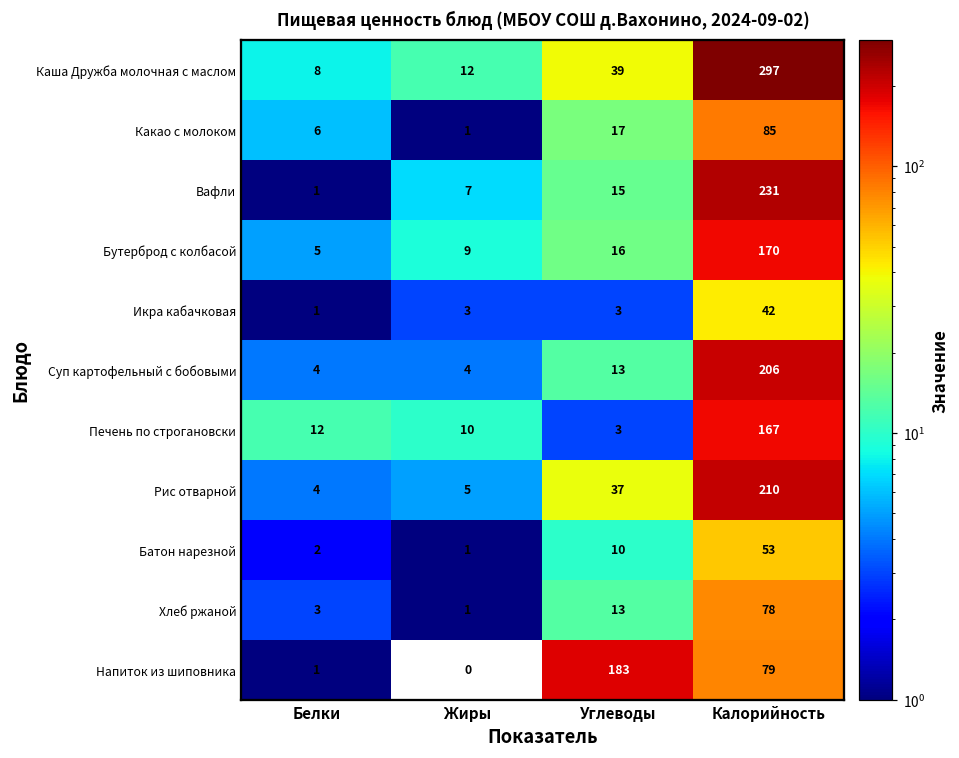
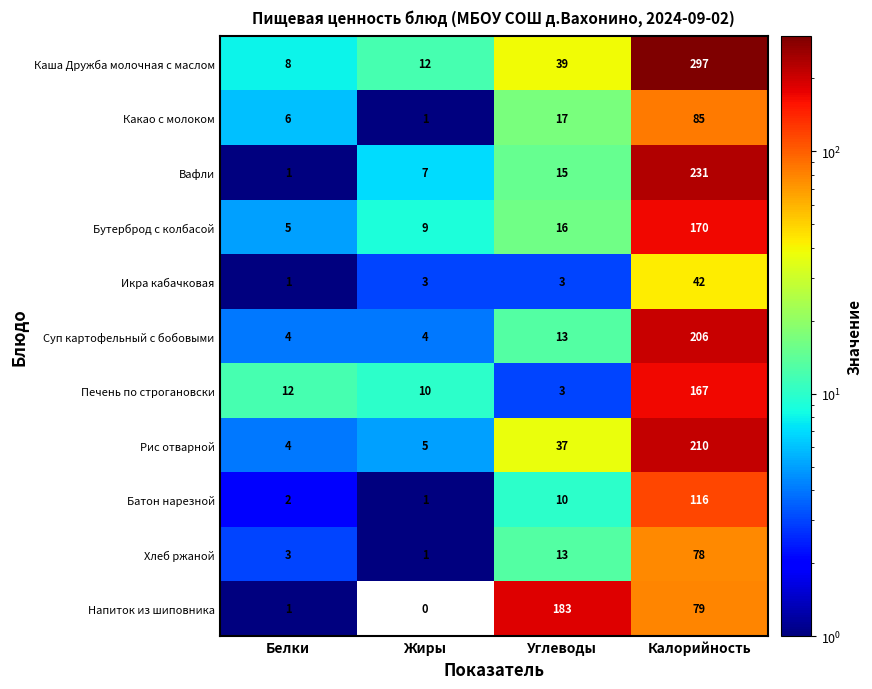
  {
    "Каша Дружба молочная с маслом": {
      "Белки": 8,
      "Жиры": 12,
      "Углеводы": 39,
      "Калорийность": 297
    },
    "Какао с молоком": {
      "Белки": 6,
      "Жиры": 1,
      "Углеводы": 17,
      "Калорийность": 85
    },
    "Вафли": {
      "Белки": 1,
      "Жиры": 7,
      "Углеводы": 15,
      "Калорийность": 231
    },
    "Бутерброд с колбасой": {
      "Белки": 5,
      "Жиры": 9,
      "Углеводы": 16,
      "Калорийность": 170
    },
    "Икра кабачковая": {
      "Белки": 1,
      "Жиры": 3,
      "Углеводы": 3,
      "Калорийность": 42
    },
    "Суп картофельный с бобовыми": {
      "Белки": 4,
      "Жиры": 4,
      "Углеводы": 13,
      "Калорийность": 206
    },
    "Печень по строгановски": {
      "Белки": 12,
      "Жиры": 10,
      "Углеводы": 3,
      "Калорийность": 167
    },
    "Рис отварной": {
      "Белки": 4,
      "Жиры": 5,
      "Углеводы": 37,
      "Калорийность": 210
    },
    "Батон нарезной": {
      "Белки": 2,
      "Жиры": 1,
      "Углеводы": 10,
-     "Калорийность": 53
+     "Калорийность": 116
    },
    "Хлеб ржаной": {
      "Белки": 3,
      "Жиры": 1,
      "Углеводы": 13,
      "Калорийность": 78
    },
    "Напиток из шиповника": {
      "Белки": 1,
      "Жиры": 0,
      "Углеводы": 183,
      "Калорийность": 79
    }
  }
